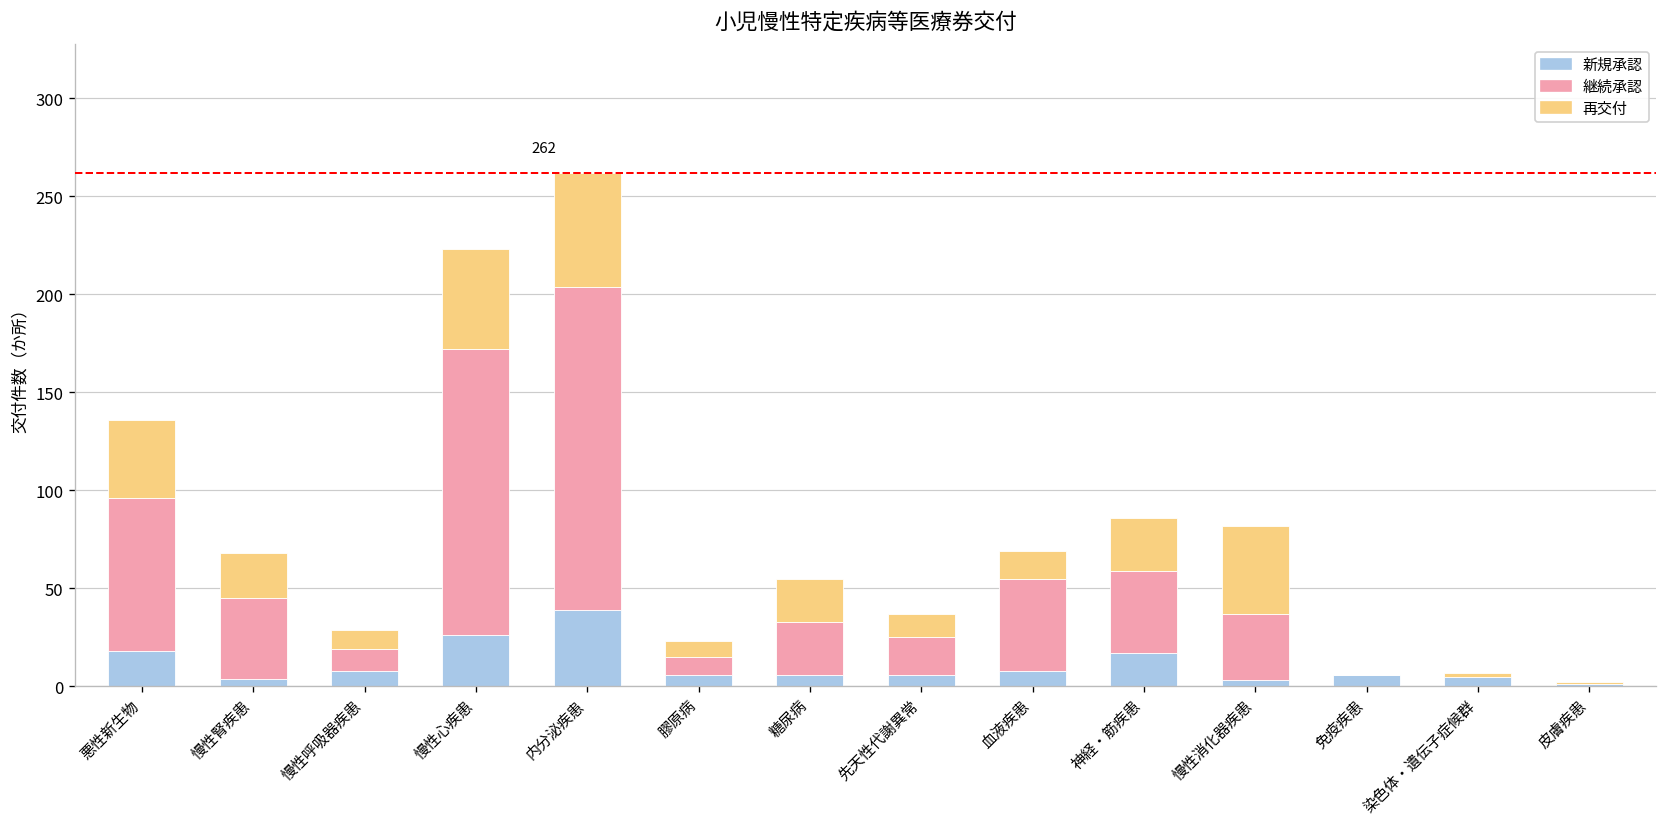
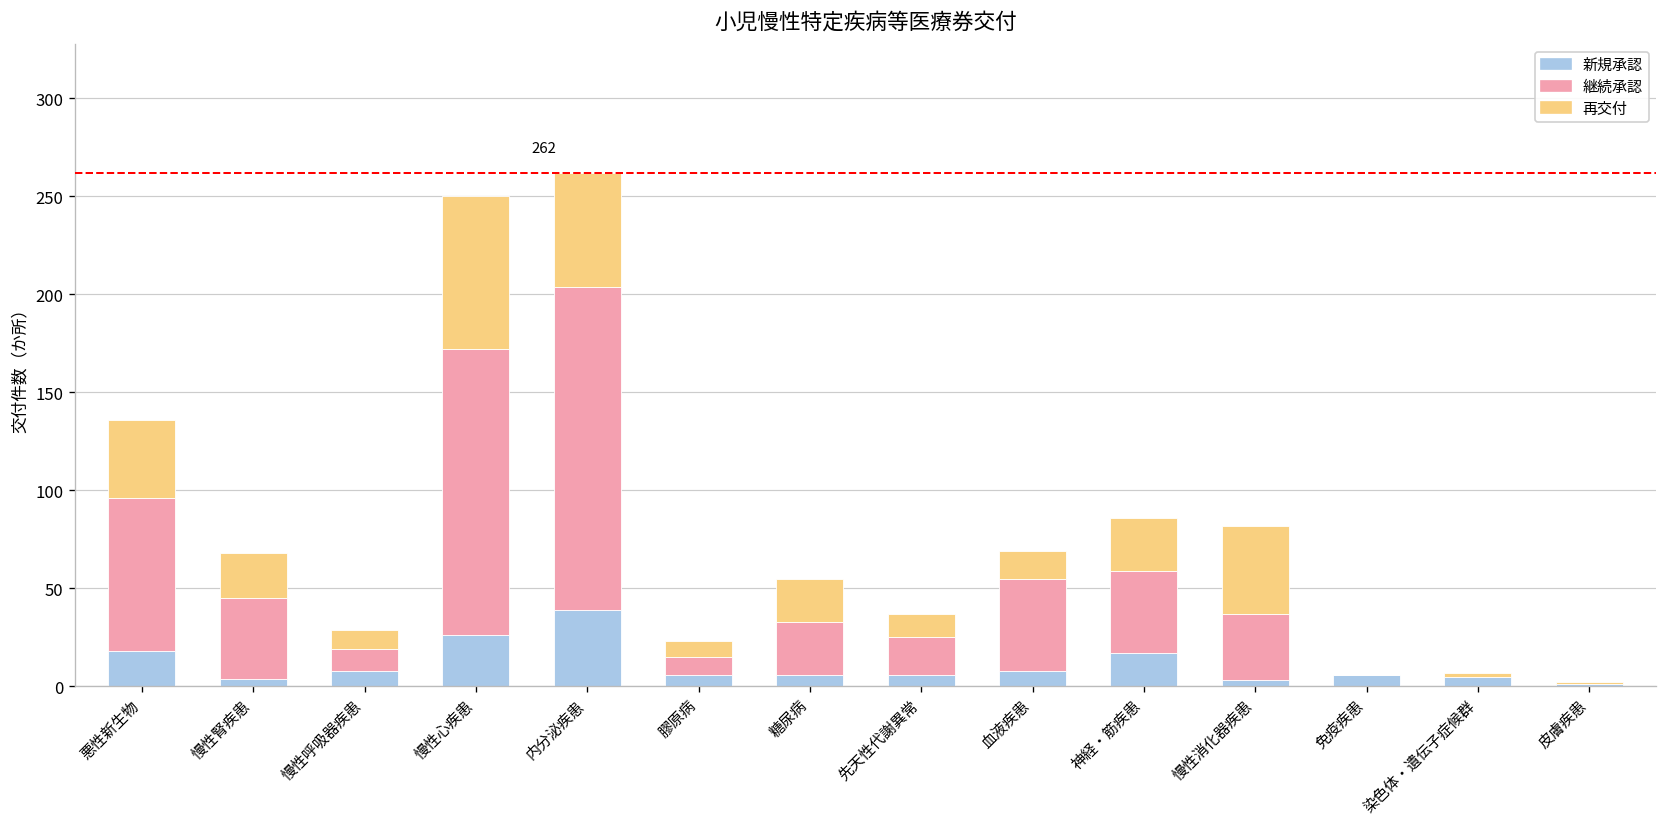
  {
    "新規承認": {
      "悪性新生物": 18,
      "慢性腎疾患": 4,
      "慢性呼吸器疾患": 8,
      "慢性心疾患": 26,
      "内分泌疾患": 39,
      "膠原病": 6,
      "糖尿病": 6,
      "先天性代謝異常": 6,
      "血液疾患": 8,
      "神経・筋疾患": 17,
      "慢性消化器疾患": 3,
      "免疫疾患": 6,
      "染色体・遺伝子症候群": 5
    },
    "継続承認": {
      "悪性新生物": 78,
      "慢性腎疾患": 41,
      "慢性呼吸器疾患": 11,
      "慢性心疾患": 146,
      "内分泌疾患": 165,
      "膠原病": 9,
      "糖尿病": 27,
      "先天性代謝異常": 19,
      "血液疾患": 47,
      "神経・筋疾患": 42,
      "慢性消化器疾患": 34,
      "免疫疾患": 0,
      "染色体・遺伝子症候群": 0,
      "皮膚疾患": 0
    },
    "再交付": {
      "悪性新生物": 40,
      "慢性腎疾患": 23,
      "慢性呼吸器疾患": 10,
-     "慢性心疾患": 51,
+     "慢性心疾患": 78,
      "内分泌疾患": 58,
      "膠原病": 8,
      "糖尿病": 22,
      "先天性代謝異常": 12,
      "血液疾患": 14,
      "神経・筋疾患": 27,
      "慢性消化器疾患": 45,
      "免疫疾患": 0,
      "染色体・遺伝子症候群": 2
    }
  }
